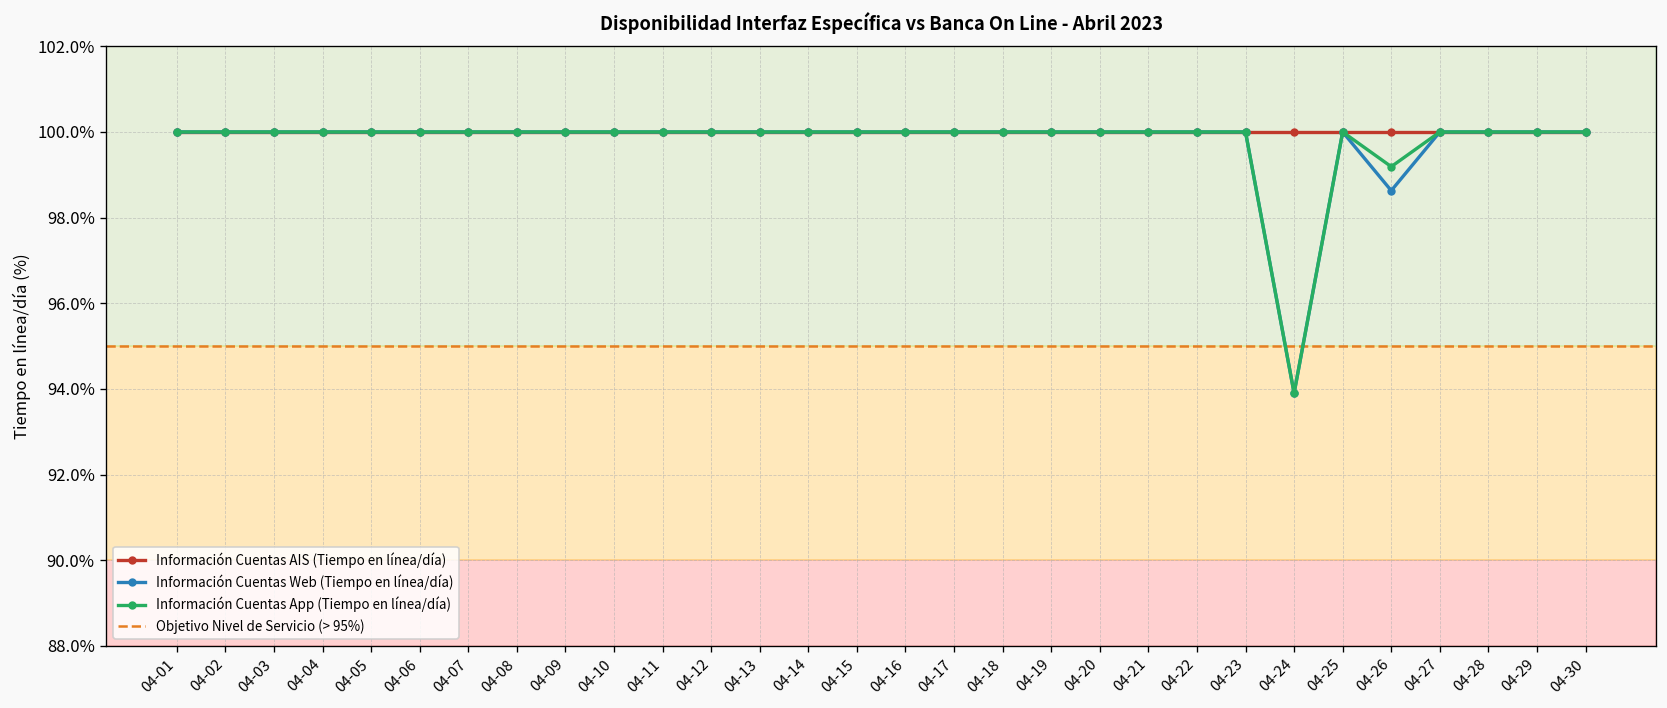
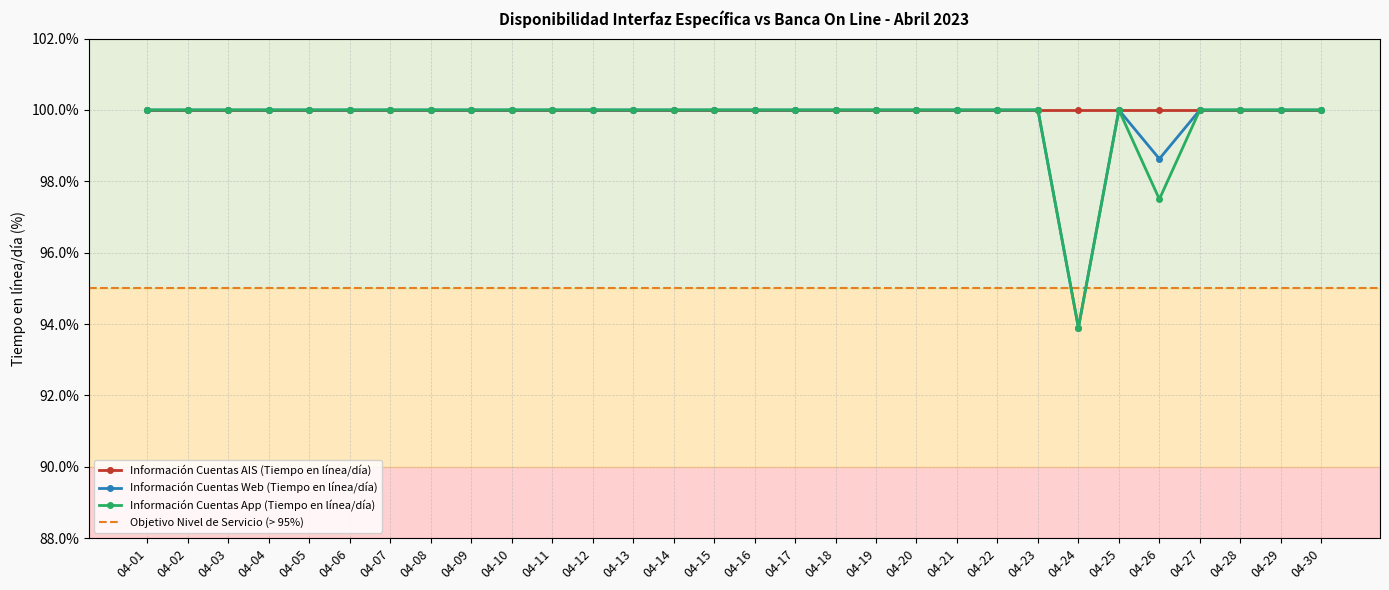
  {
    "Información Cuentas AIS (Tiempo en línea/día)": {
      "04-24": "100.0%",
      "04-26": "100.0%"
    },
    "Información Cuentas Web (Tiempo en línea/día)": {
      "04-26": "98.6%"
    },
    "Información Cuentas App (Tiempo en línea/día)": {
-     "04-26": "99.2%"
+     "04-26": "97.5%"
    }
  }
